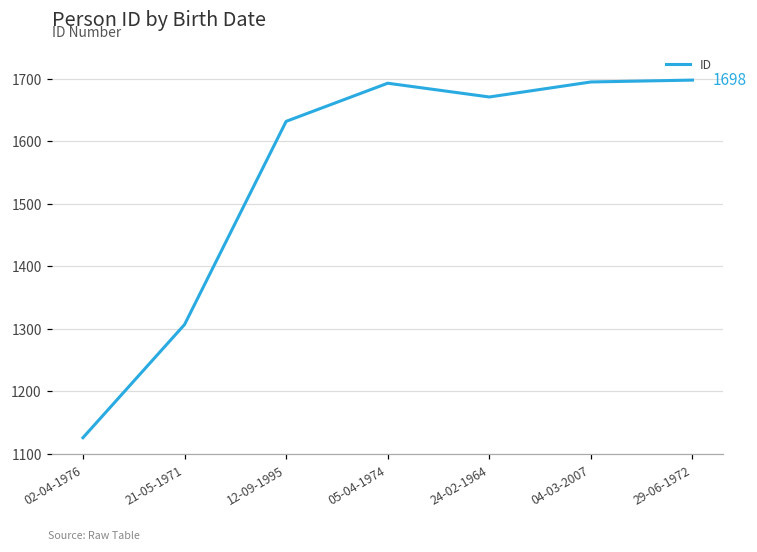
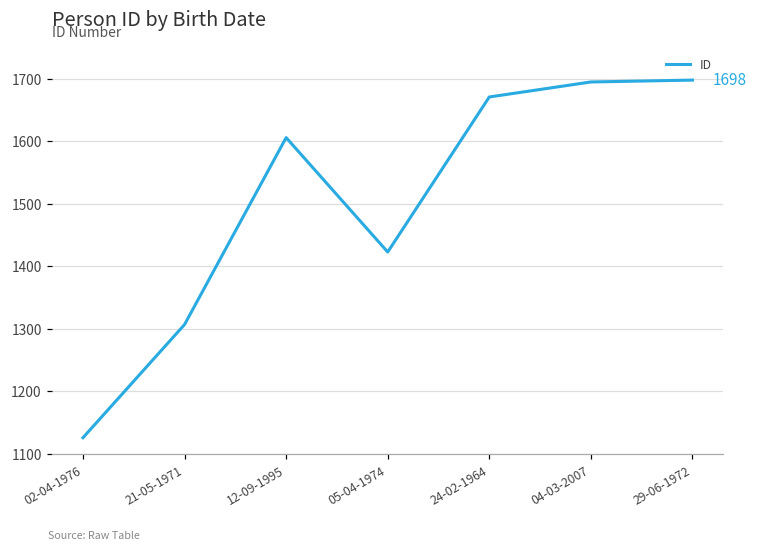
  {
    "02-04-1976": 1130,
    "21-05-1971": 1310,
-   "12-09-1995": 1630,
-   "05-04-1974": 1690,
+   "12-09-1995": 1610,
+   "05-04-1974": 1420,
    "24-02-1964": 1670,
    "04-03-2007": 1700
  }
